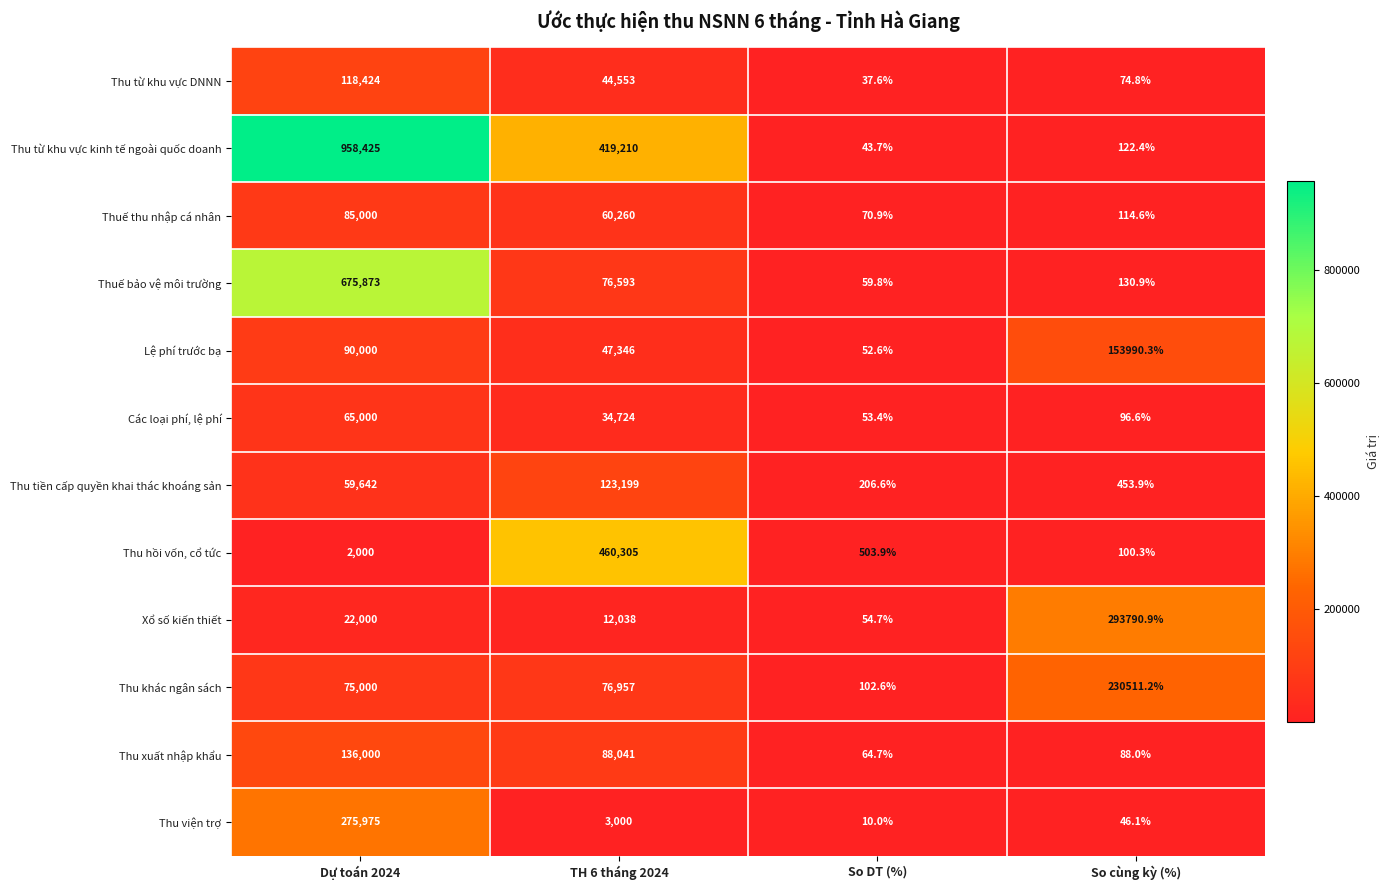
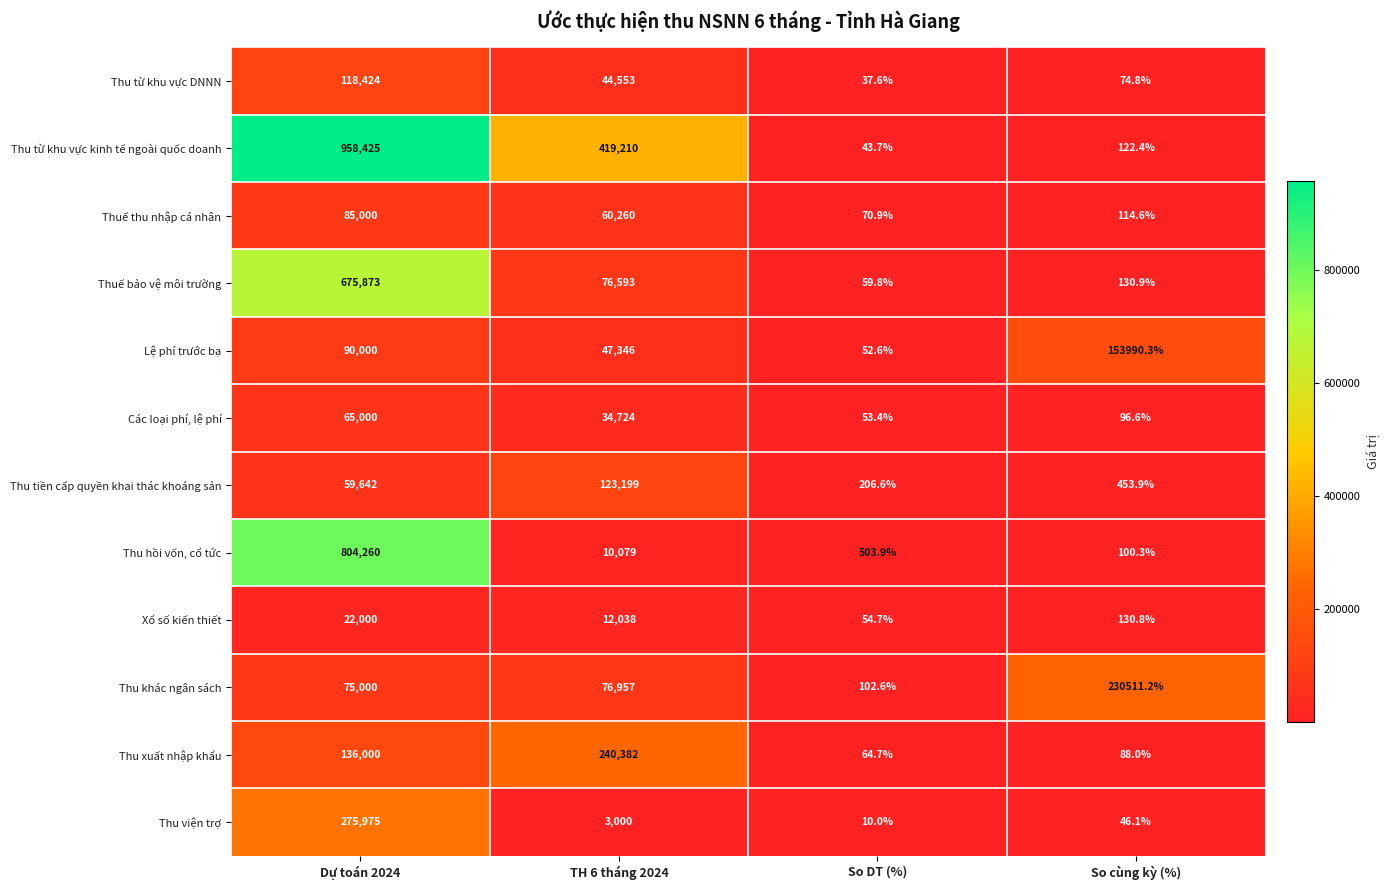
  {
    "Thu từ khu vực DNNN": {
      "Dự toán 2024": "118,424",
      "TH 6 tháng 2024": "44,553",
      "So DT (%)": "37.6%",
      "So cùng kỳ (%)": "74.8%"
    },
    "Thu từ khu vực kinh tế ngoài quốc doanh": {
      "Dự toán 2024": "958,425",
      "TH 6 tháng 2024": "419,210",
      "So DT (%)": "43.7%",
      "So cùng kỳ (%)": "122.4%"
    },
    "Thuế thu nhập cá nhân": {
      "Dự toán 2024": "85,000",
      "TH 6 tháng 2024": "60,260",
      "So DT (%)": "70.9%",
      "So cùng kỳ (%)": "114.6%"
    },
    "Thuế bảo vệ môi trường": {
      "Dự toán 2024": "675,873",
      "TH 6 tháng 2024": "76,593",
      "So DT (%)": "59.8%",
      "So cùng kỳ (%)": "130.9%"
    },
    "Lệ phí trước bạ": {
      "Dự toán 2024": "90,000",
      "TH 6 tháng 2024": "47,346",
      "So DT (%)": "52.6%",
      "So cùng kỳ (%)": "153990.3%"
    },
    "Các loại phí, lệ phí": {
      "Dự toán 2024": "65,000",
      "TH 6 tháng 2024": "34,724",
      "So DT (%)": "53.4%",
      "So cùng kỳ (%)": "96.6%"
    },
    "Thu tiền cấp quyền khai thác khoáng sản": {
      "Dự toán 2024": "59,642",
      "TH 6 tháng 2024": "123,199",
      "So DT (%)": "206.6%",
      "So cùng kỳ (%)": "453.9%"
    },
    "Thu hồi vốn, cổ tức": {
-     "Dự toán 2024": "2,000",
-     "TH 6 tháng 2024": "460,305",
+     "Dự toán 2024": "804,260",
+     "TH 6 tháng 2024": "10,079",
      "So DT (%)": "503.9%",
      "So cùng kỳ (%)": "100.3%"
    },
    "Xổ số kiến thiết": {
      "Dự toán 2024": "22,000",
      "TH 6 tháng 2024": "12,038",
      "So DT (%)": "54.7%",
-     "So cùng kỳ (%)": "293790.9%"
+     "So cùng kỳ (%)": "130.8%"
    },
    "Thu khác ngân sách": {
      "Dự toán 2024": "75,000",
      "TH 6 tháng 2024": "76,957",
      "So DT (%)": "102.6%",
      "So cùng kỳ (%)": "230511.2%"
    },
    "Thu xuất nhập khẩu": {
      "Dự toán 2024": "136,000",
-     "TH 6 tháng 2024": "88,041",
+     "TH 6 tháng 2024": "240,382",
      "So DT (%)": "64.7%",
      "So cùng kỳ (%)": "88.0%"
    },
    "Thu viện trợ": {
      "Dự toán 2024": "275,975",
      "TH 6 tháng 2024": "3,000",
      "So DT (%)": "10.0%",
      "So cùng kỳ (%)": "46.1%"
    }
  }
